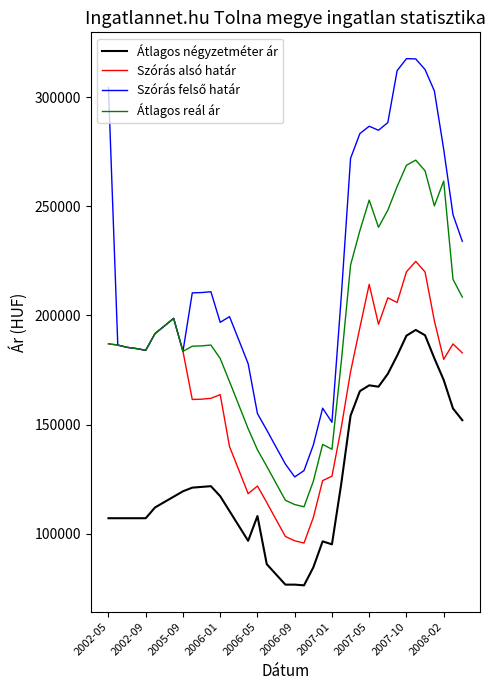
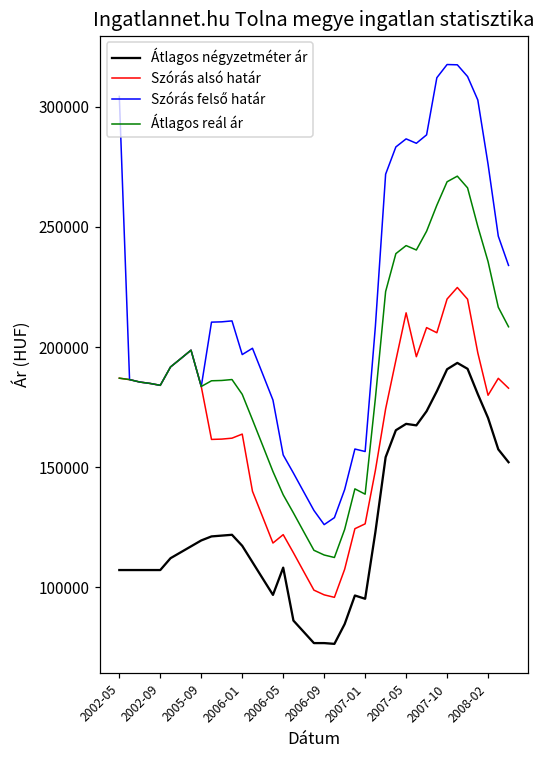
  {
    "Átlagos négyzetméter ár": {
      "2002-05": 107000,
      "2002-09": 107000,
      "2005-09": 119000,
      "2006-01": 117000,
      "2006-05": 108000,
      "2006-09": 77000,
      "2007-01": 95000,
      "2007-05": 168000,
      "2007-10": 191000,
      "2008-02": 170000
    },
    "Szórás alsó határ": {
      "2006-01": 164000,
      "2006-05": 122000,
      "2006-09": 97000,
      "2007-01": 126000,
      "2007-05": 214000,
      "2007-10": 220000,
      "2008-02": 180000
    },
    "Szórás felső határ": {
      "2006-01": 197000,
      "2006-05": 155000,
      "2006-09": 126000,
-     "2007-01": 151000,
+     "2007-01": 156000,
      "2007-05": 287000,
      "2007-10": 318000,
      "2008-02": 276000
    },
    "Átlagos reál ár": {
      "2006-01": 180000,
      "2006-05": 138000,
      "2006-09": 113000,
      "2007-01": 139000,
-     "2007-05": 253000,
+     "2007-05": 242000,
      "2007-10": 269000,
-     "2008-02": 262000
+     "2008-02": 236000
    }
  }
